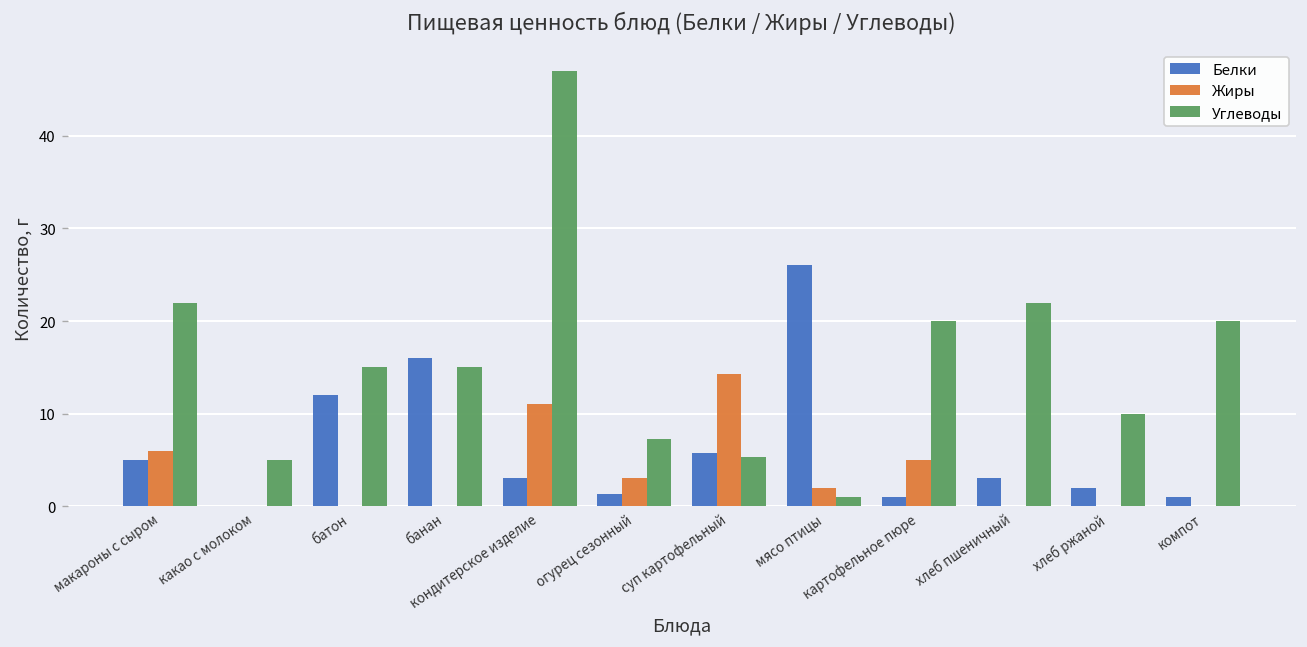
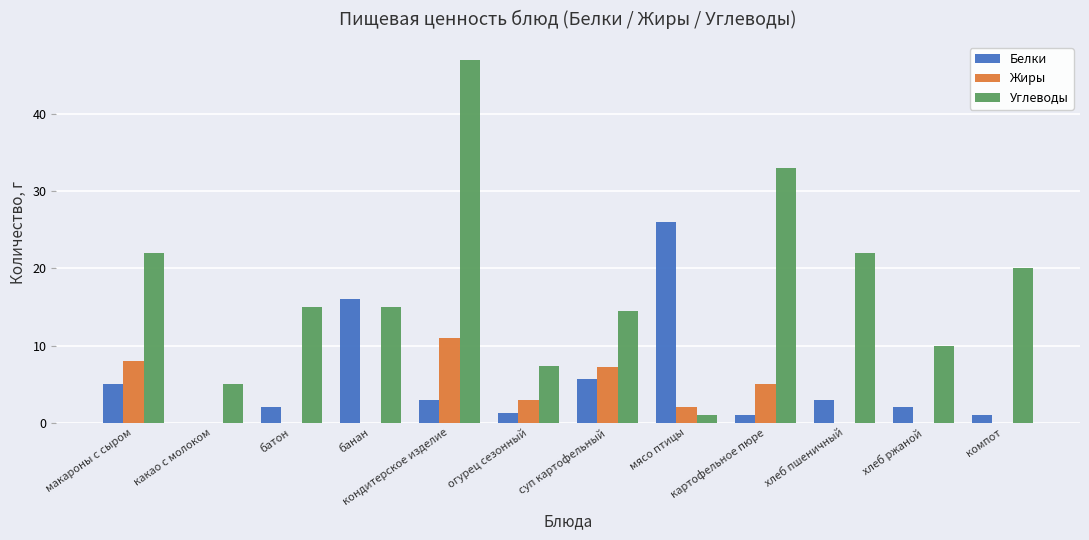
  {
    "Белки": {
      "макароны с сыром": 5,
      "какао с молоком": 0,
-     "батон": 12,
+     "батон": 2,
      "банан": 16,
      "кондитерское изделие": 3,
      "огурец сезонный": 1,
      "суп картофельный": 6,
      "мясо птицы": 26,
      "картофельное пюре": 1,
      "хлеб пшеничный": 3,
      "хлеб ржаной": 2,
      "компот": 1
    },
    "Жиры": {
-     "макароны с сыром": 6,
+     "макароны с сыром": 8,
      "какао с молоком": 0,
      "батон": 0,
      "банан": 0,
      "кондитерское изделие": 11,
      "огурец сезонный": 3,
-     "суп картофельный": 14,
+     "суп картофельный": 7,
      "мясо птицы": 2,
      "картофельное пюре": 5,
      "хлеб пшеничный": 0,
      "хлеб ржаной": 0,
      "компот": 0
    },
    "Углеводы": {
      "макароны с сыром": 22,
      "какао с молоком": 5,
      "батон": 15,
      "банан": 15,
      "кондитерское изделие": 47,
      "огурец сезонный": 7,
-     "суп картофельный": 5,
+     "суп картофельный": 15,
      "мясо птицы": 1,
-     "картофельное пюре": 20,
+     "картофельное пюре": 33,
      "хлеб пшеничный": 22,
      "хлеб ржаной": 10,
      "компот": 20
    }
  }
